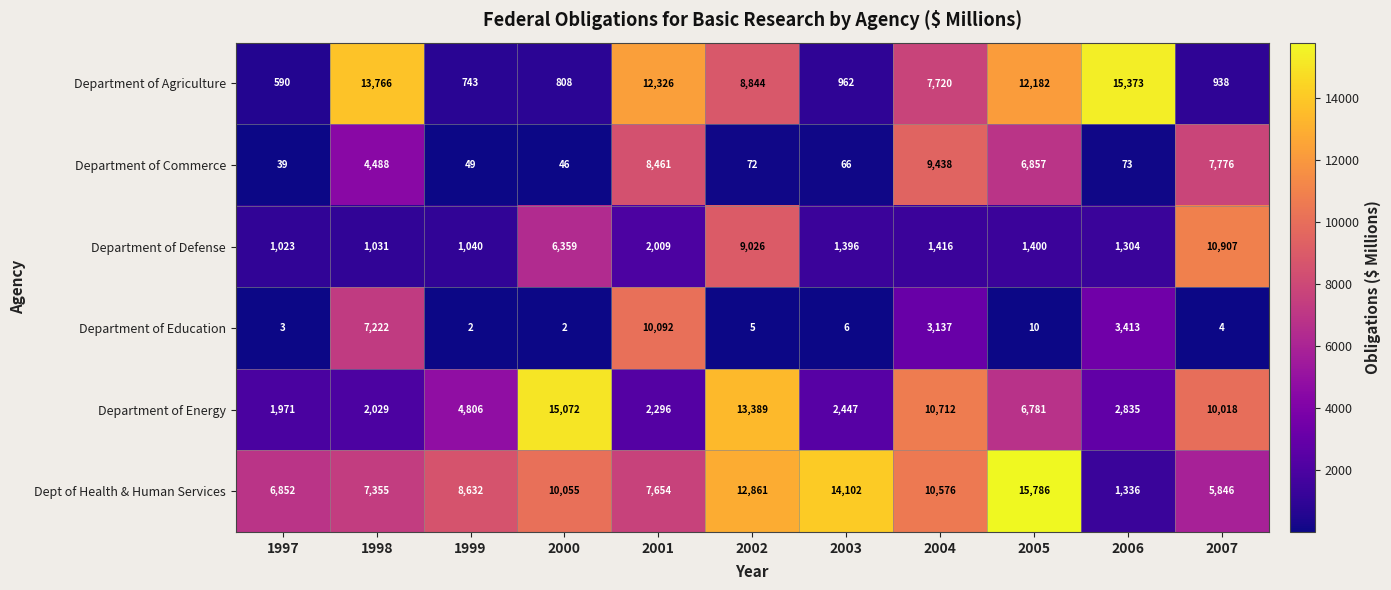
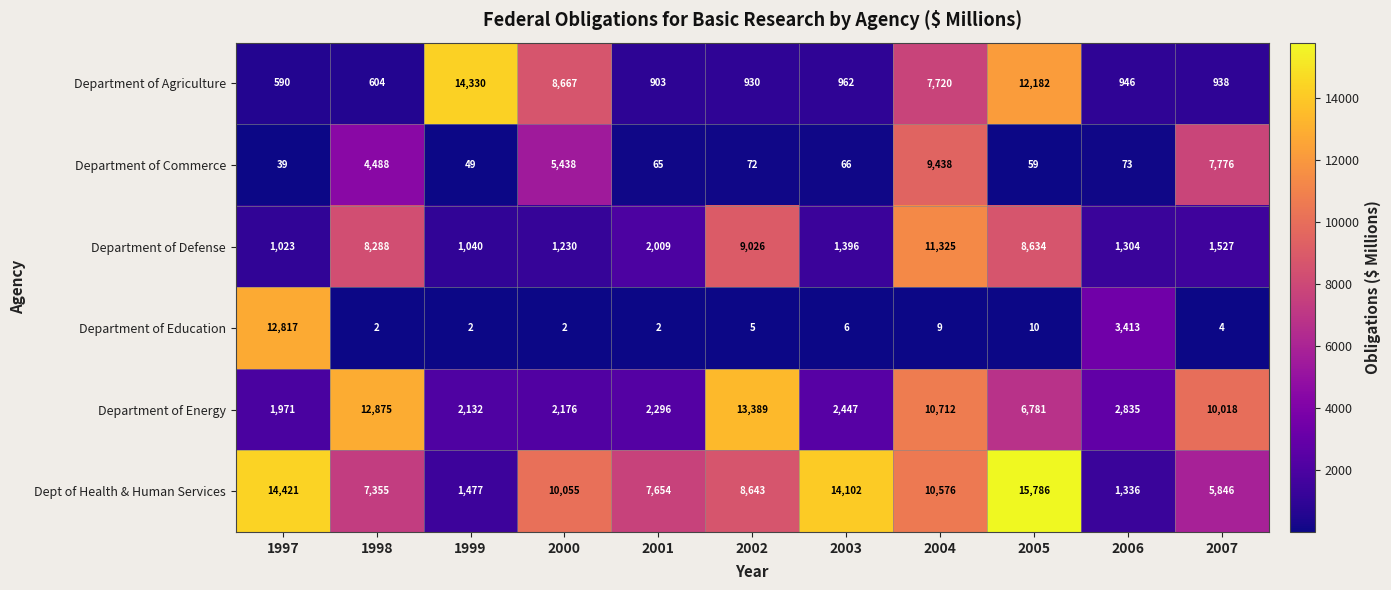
  {
    "Department of Agriculture": {
      "1997": "590",
-     "1998": "13,766",
-     "1999": "743",
-     "2000": "808",
-     "2001": "12,326",
-     "2002": "8,844",
+     "1998": "604",
+     "1999": "14,330",
+     "2000": "8,667",
+     "2001": "903",
+     "2002": "930",
      "2003": "962",
      "2004": "7,720",
      "2005": "12,182",
-     "2006": "15,373",
+     "2006": "946",
      "2007": "938"
    },
    "Department of Commerce": {
      "1997": "39",
      "1998": "4,488",
      "1999": "49",
-     "2000": "46",
-     "2001": "8,461",
+     "2000": "5,438",
+     "2001": "65",
      "2002": "72",
      "2003": "66",
      "2004": "9,438",
-     "2005": "6,857",
+     "2005": "59",
      "2006": "73",
      "2007": "7,776"
    },
    "Department of Defense": {
      "1997": "1,023",
-     "1998": "1,031",
+     "1998": "8,288",
      "1999": "1,040",
-     "2000": "6,359",
+     "2000": "1,230",
      "2001": "2,009",
      "2002": "9,026",
      "2003": "1,396",
-     "2004": "1,416",
-     "2005": "1,400",
+     "2004": "11,325",
+     "2005": "8,634",
      "2006": "1,304",
-     "2007": "10,907"
+     "2007": "1,527"
    },
    "Department of Education": {
-     "1997": "3",
-     "1998": "7,222",
+     "1997": "12,817",
+     "1998": "2",
      "1999": "2",
      "2000": "2",
-     "2001": "10,092",
+     "2001": "2",
      "2002": "5",
      "2003": "6",
-     "2004": "3,137",
+     "2004": "9",
      "2005": "10",
      "2006": "3,413",
      "2007": "4"
    },
    "Department of Energy": {
      "1997": "1,971",
-     "1998": "2,029",
-     "1999": "4,806",
-     "2000": "15,072",
+     "1998": "12,875",
+     "1999": "2,132",
+     "2000": "2,176",
      "2001": "2,296",
      "2002": "13,389",
      "2003": "2,447",
      "2004": "10,712",
      "2005": "6,781",
      "2006": "2,835",
      "2007": "10,018"
    },
    "Dept of Health & Human Services": {
-     "1997": "6,852",
+     "1997": "14,421",
      "1998": "7,355",
-     "1999": "8,632",
+     "1999": "1,477",
      "2000": "10,055",
      "2001": "7,654",
-     "2002": "12,861",
+     "2002": "8,643",
      "2003": "14,102",
      "2004": "10,576",
      "2005": "15,786",
      "2006": "1,336",
      "2007": "5,846"
    }
  }
